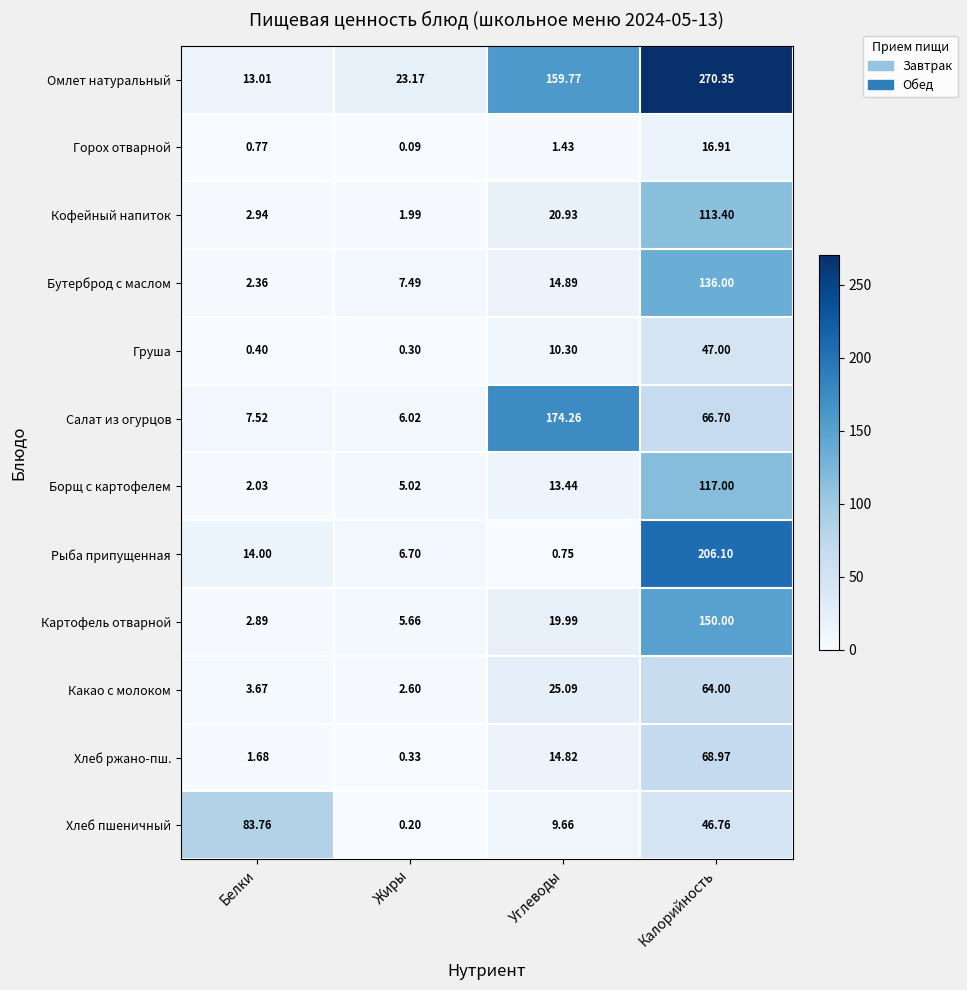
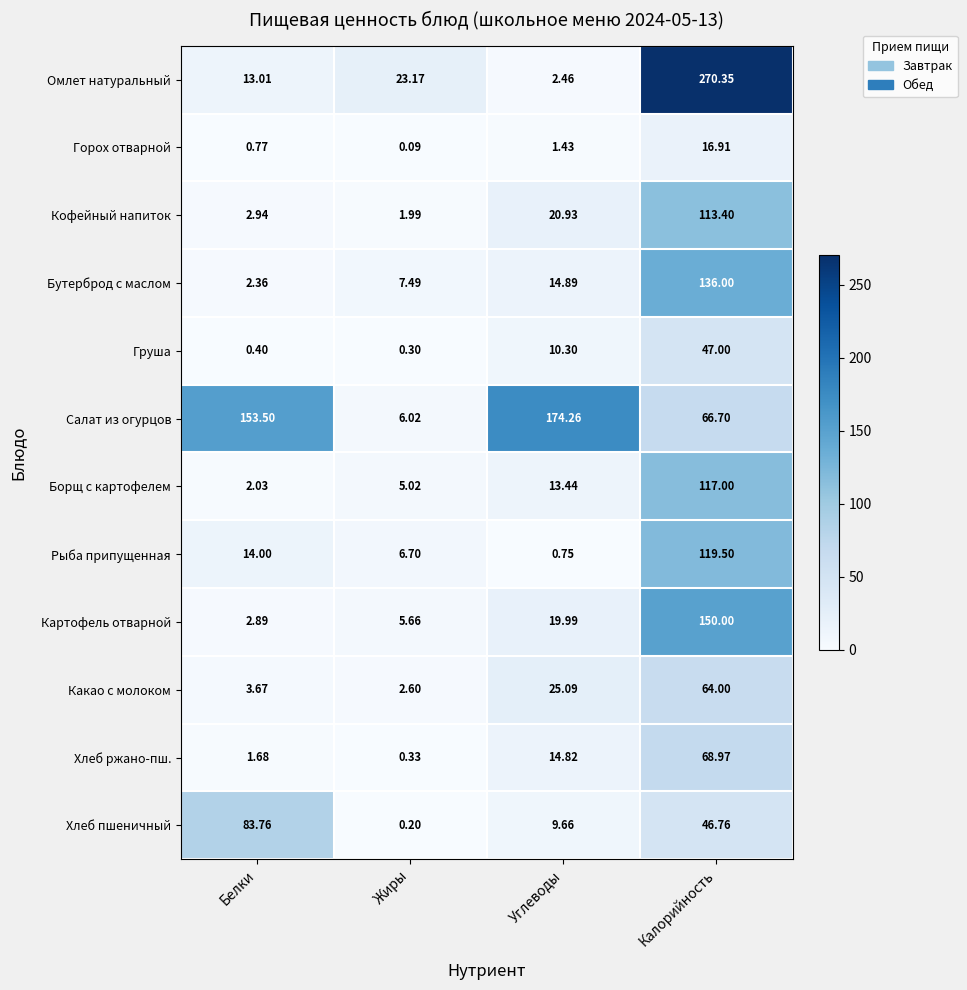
  {
    "Омлет натуральный": {
      "Белки": 13.01,
      "Жиры": 23.17,
-     "Углеводы": 159.77,
+     "Углеводы": 2.46,
      "Калорийность": 270.35
    },
    "Горох отварной": {
      "Белки": 0.77,
      "Жиры": 0.09,
      "Углеводы": 1.43,
      "Калорийность": 16.91
    },
    "Кофейный напиток": {
      "Белки": 2.94,
      "Жиры": 1.99,
      "Углеводы": 20.93,
      "Калорийность": 113.40
    },
    "Бутерброд с маслом": {
      "Белки": 2.36,
      "Жиры": 7.49,
      "Углеводы": 14.89,
      "Калорийность": 136.00
    },
    "Груша": {
      "Белки": 0.40,
      "Жиры": 0.30,
      "Углеводы": 10.30,
      "Калорийность": 47.00
    },
    "Салат из огурцов": {
-     "Белки": 7.52,
+     "Белки": 153.50,
      "Жиры": 6.02,
      "Углеводы": 174.26,
      "Калорийность": 66.70
    },
    "Борщ с картофелем": {
      "Белки": 2.03,
      "Жиры": 5.02,
      "Углеводы": 13.44,
      "Калорийность": 117.00
    },
    "Рыба припущенная": {
      "Белки": 14.00,
      "Жиры": 6.70,
      "Углеводы": 0.75,
-     "Калорийность": 206.10
+     "Калорийность": 119.50
    },
    "Картофель отварной": {
      "Белки": 2.89,
      "Жиры": 5.66,
      "Углеводы": 19.99,
      "Калорийность": 150.00
    },
    "Какао с молоком": {
      "Белки": 3.67,
      "Жиры": 2.60,
      "Углеводы": 25.09,
      "Калорийность": 64.00
    },
    "Хлеб ржано-пш.": {
      "Белки": 1.68,
      "Жиры": 0.33,
      "Углеводы": 14.82,
      "Калорийность": 68.97
    },
    "Хлеб пшеничный": {
      "Белки": 83.76,
      "Жиры": 0.20,
      "Углеводы": 9.66,
      "Калорийность": 46.76
    }
  }
